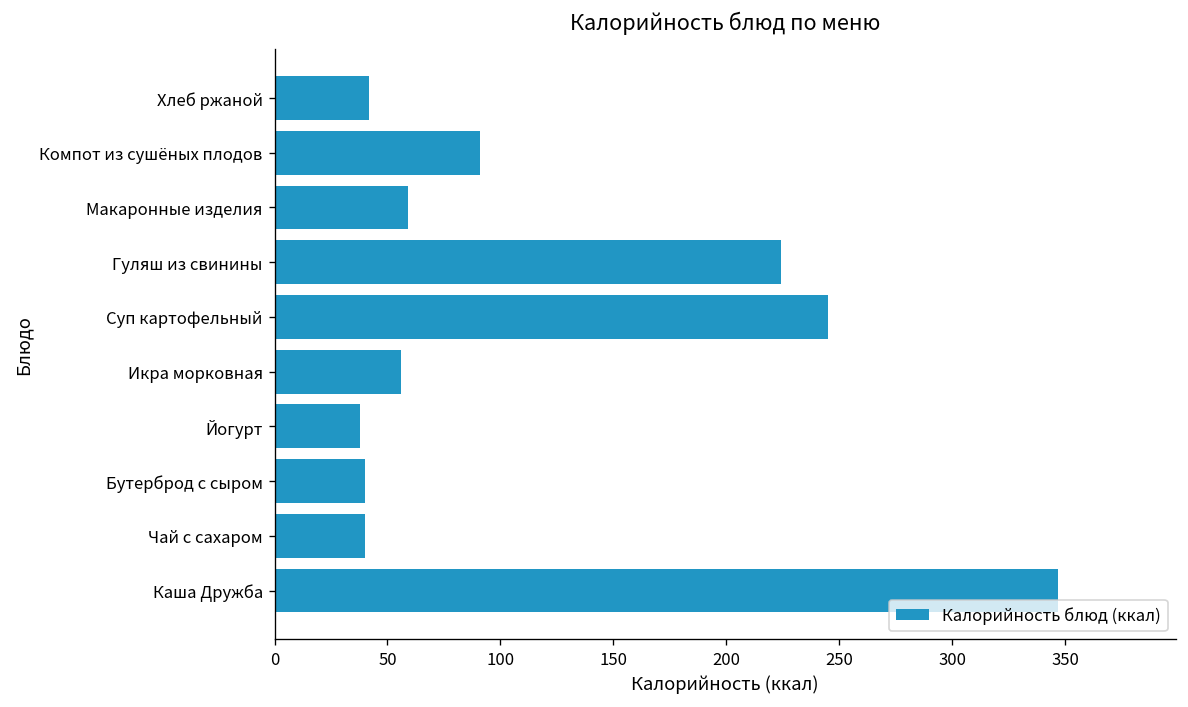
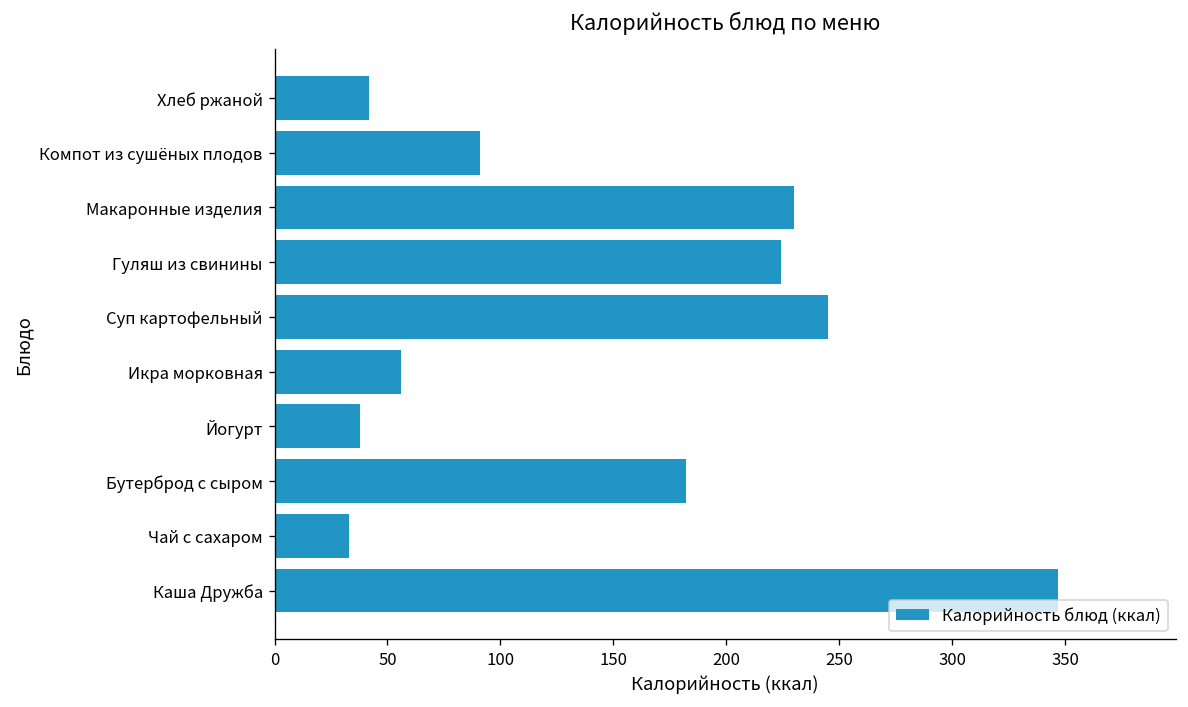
  {
    "Хлеб ржаной": 42,
    "Компот из сушёных плодов": 91,
-   "Макаронные изделия": 59,
+   "Макаронные изделия": 230,
    "Гуляш из свинины": 224,
    "Суп картофельный": 245,
    "Икра морковная": 56,
    "Йогурт": 38,
-   "Бутерброд с сыром": 40,
-   "Чай с сахаром": 40,
+   "Бутерброд с сыром": 182,
+   "Чай с сахаром": 33,
    "Каша Дружба": 347
  }
